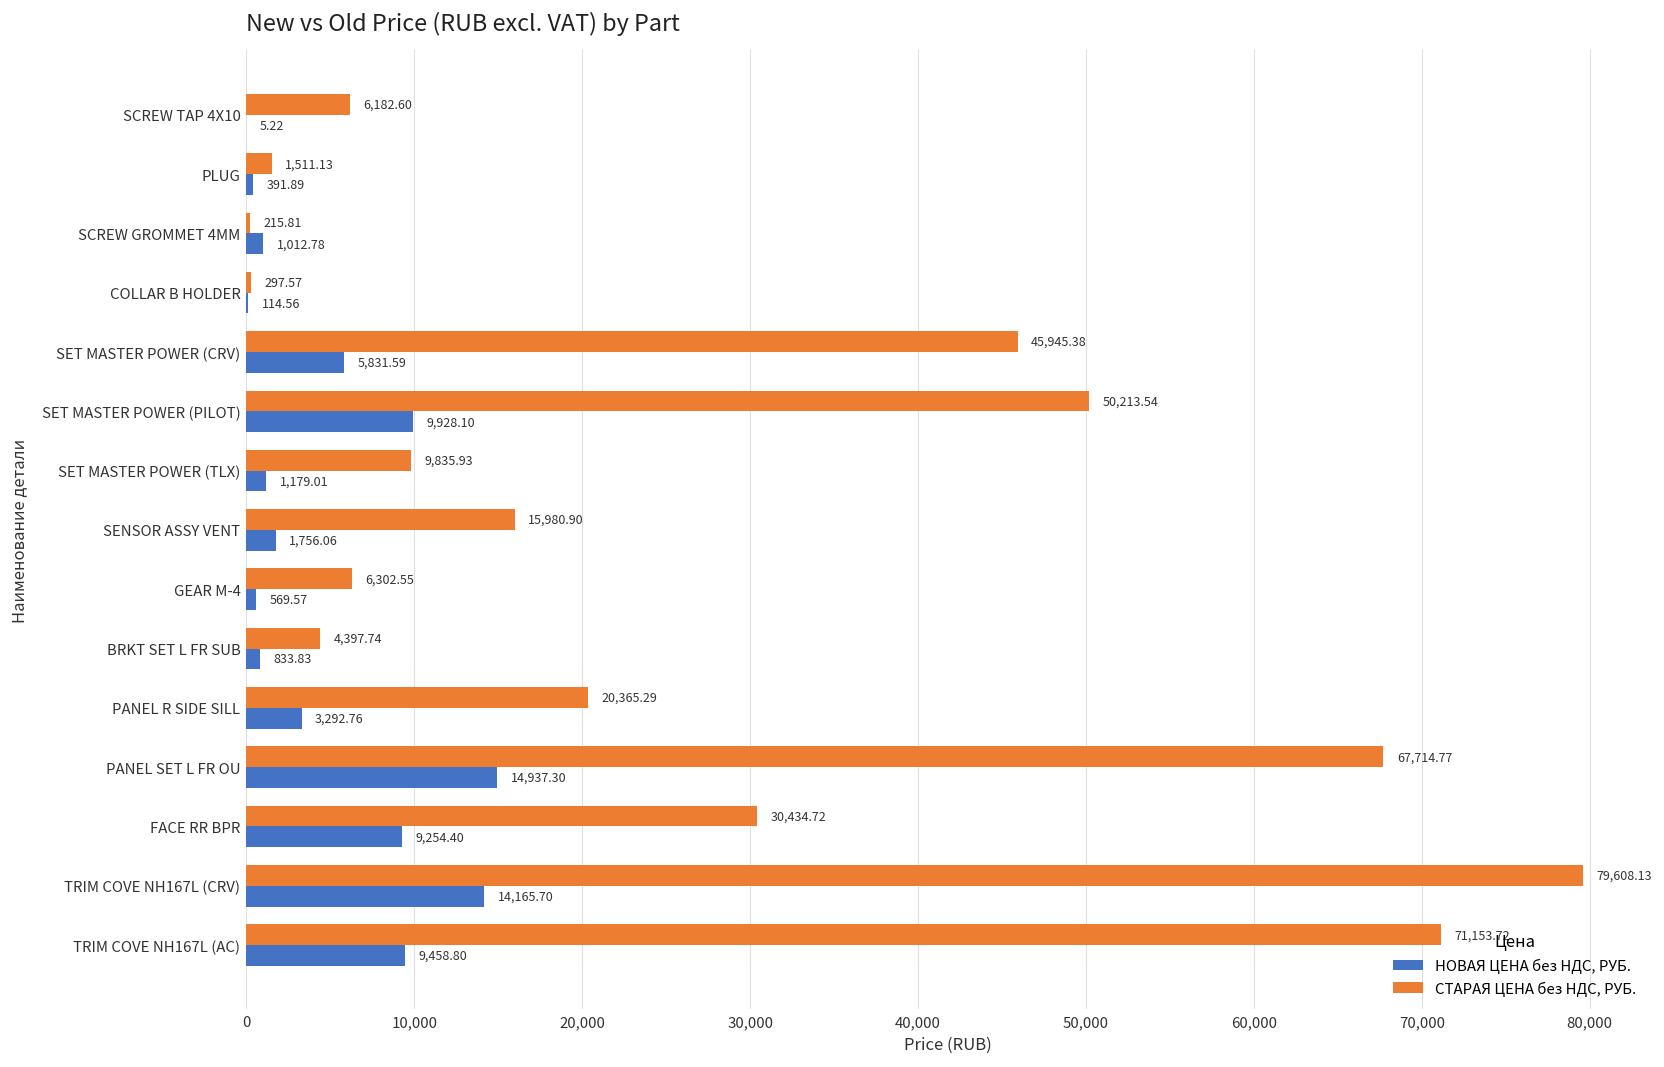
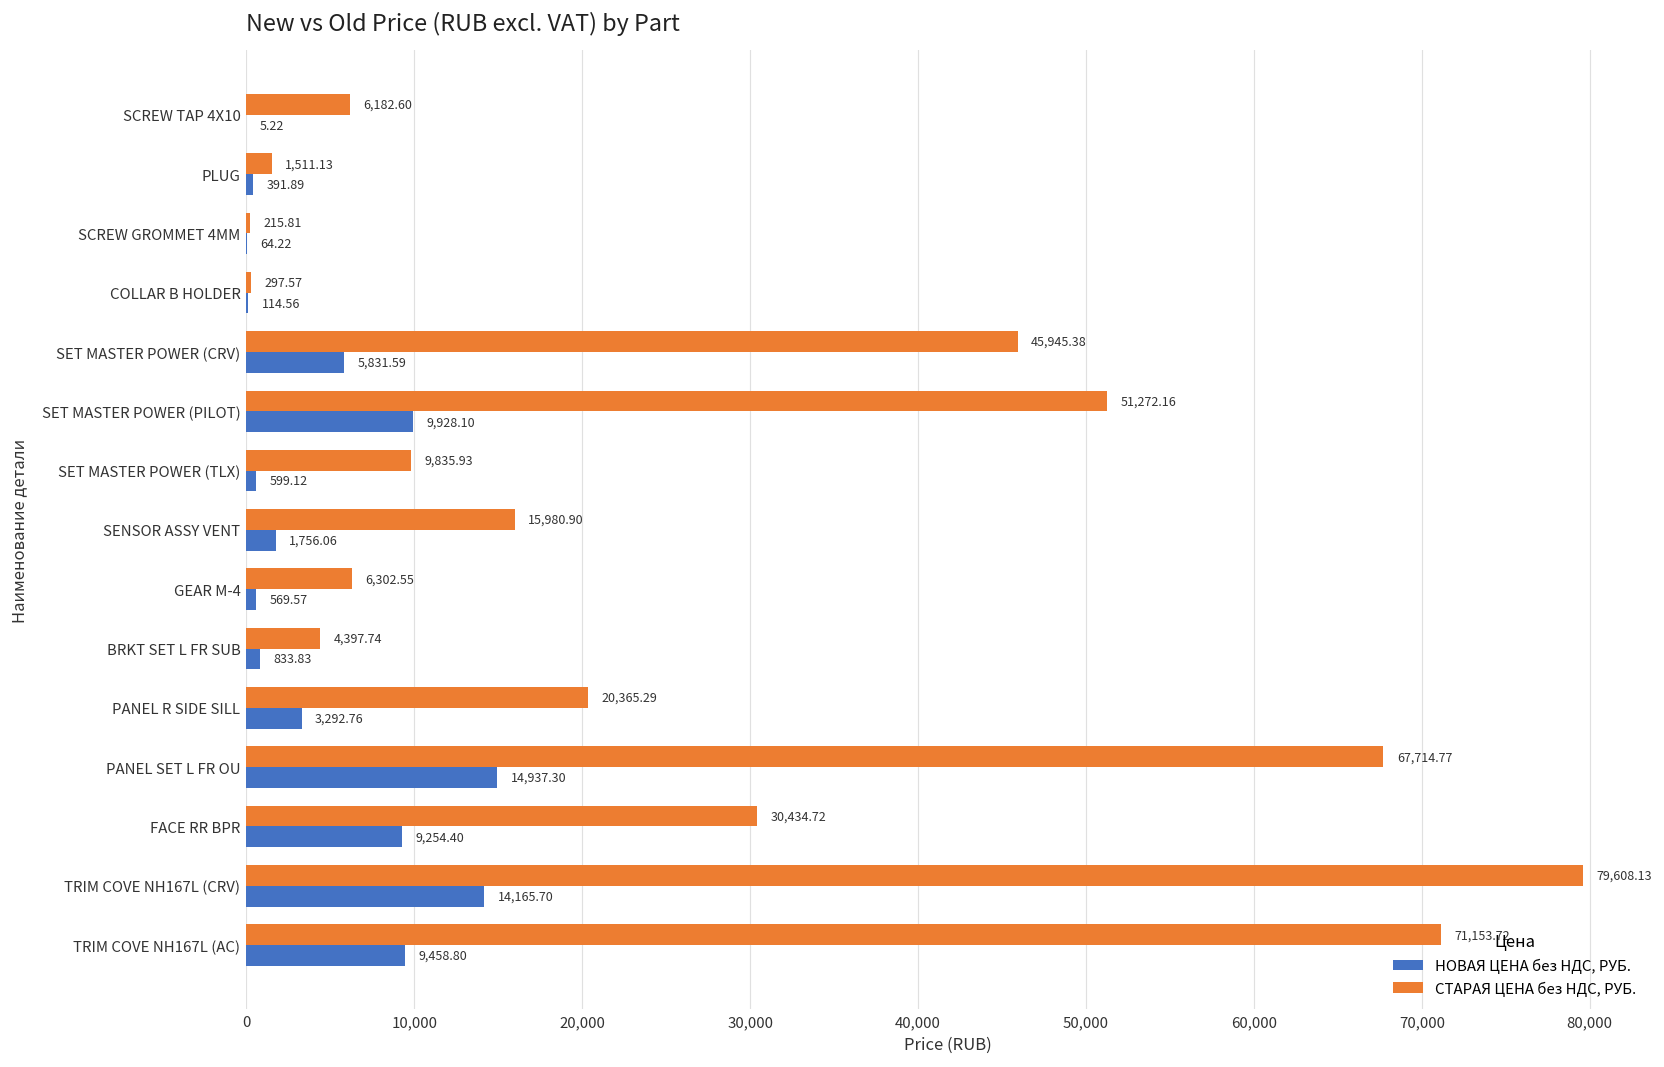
  {
    "НОВАЯ ЦЕНА без НДС, РУБ.": {
      "SCREW TAP 4X10": "5.22",
      "PLUG": "391.89",
-     "SCREW GROMMET 4MM": "1,012.78",
+     "SCREW GROMMET 4MM": "64.22",
      "COLLAR B HOLDER": "114.56",
      "SET MASTER POWER (CRV)": "5,831.59",
      "SET MASTER POWER (PILOT)": "9,928.10",
-     "SET MASTER POWER (TLX)": "1,179.01",
+     "SET MASTER POWER (TLX)": "599.12",
      "SENSOR ASSY VENT": "1,756.06",
      "GEAR M-4": "569.57",
      "BRKT SET L FR SUB": "833.83",
      "PANEL R SIDE SILL": "3,292.76",
      "PANEL SET L FR OU": "14,937.30",
      "FACE RR BPR": "9,254.40",
      "TRIM COVE NH167L (CRV)": "14,165.70",
      "TRIM COVE NH167L (AC)": "9,458.80"
    },
    "СТАРАЯ ЦЕНА без НДС, РУБ.": {
      "SCREW TAP 4X10": "6,182.60",
      "PLUG": "1,511.13",
      "SCREW GROMMET 4MM": "215.81",
      "COLLAR B HOLDER": "297.57",
      "SET MASTER POWER (CRV)": "45,945.38",
-     "SET MASTER POWER (PILOT)": "50,213.54",
+     "SET MASTER POWER (PILOT)": "51,272.16",
      "SET MASTER POWER (TLX)": "9,835.93",
      "SENSOR ASSY VENT": "15,980.90",
      "GEAR M-4": "6,302.55",
      "BRKT SET L FR SUB": "4,397.74",
      "PANEL R SIDE SILL": "20,365.29",
      "PANEL SET L FR OU": "67,714.77",
      "FACE RR BPR": "30,434.72",
      "TRIM COVE NH167L (CRV)": "79,608.13",
      "TRIM COVE NH167L (AC)": "71,153.72"
    }
  }
